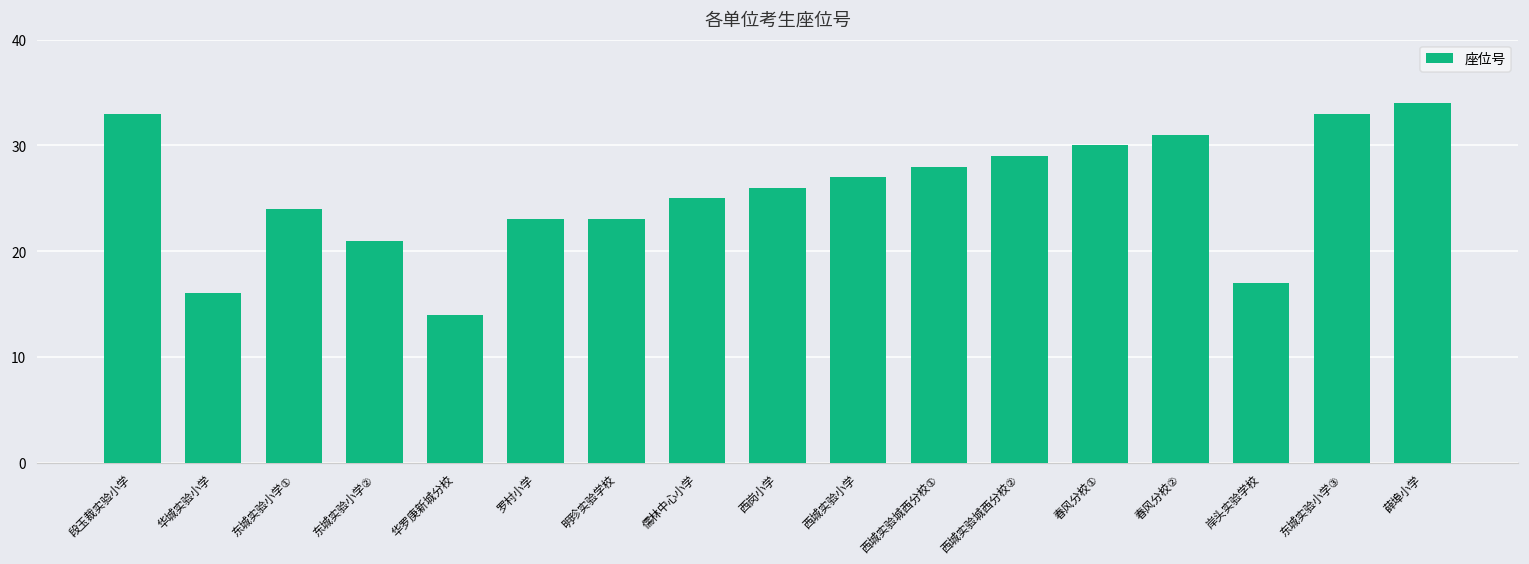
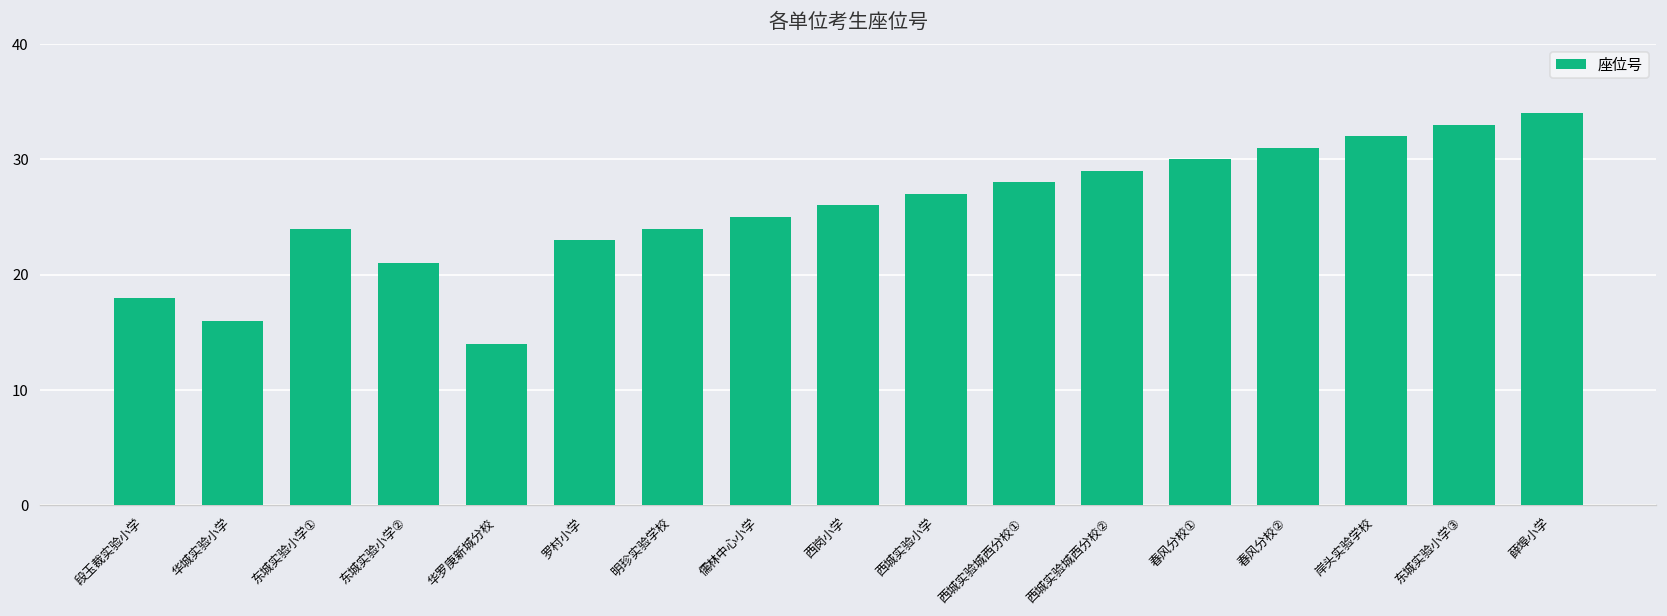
  {
-   "段玉裁实验小学": 33,
+   "段玉裁实验小学": 18,
    "华城实验小学": 16,
    "东城实验小学①": 24,
    "东城实验小学②": 21,
    "华罗庚新城分校": 14,
    "罗村小学": 23,
-   "明珍实验学校": 23,
+   "明珍实验学校": 24,
    "儒林中心小学": 25,
    "西岗小学": 26,
    "西城实验小学": 27,
    "西城实验城西分校①": 28,
    "西城实验城西分校②": 29,
    "春风分校①": 30,
    "春风分校②": 31,
-   "岸头实验学校": 17,
+   "岸头实验学校": 32,
    "东城实验小学③": 33,
    "薛埠小学": 34
  }
